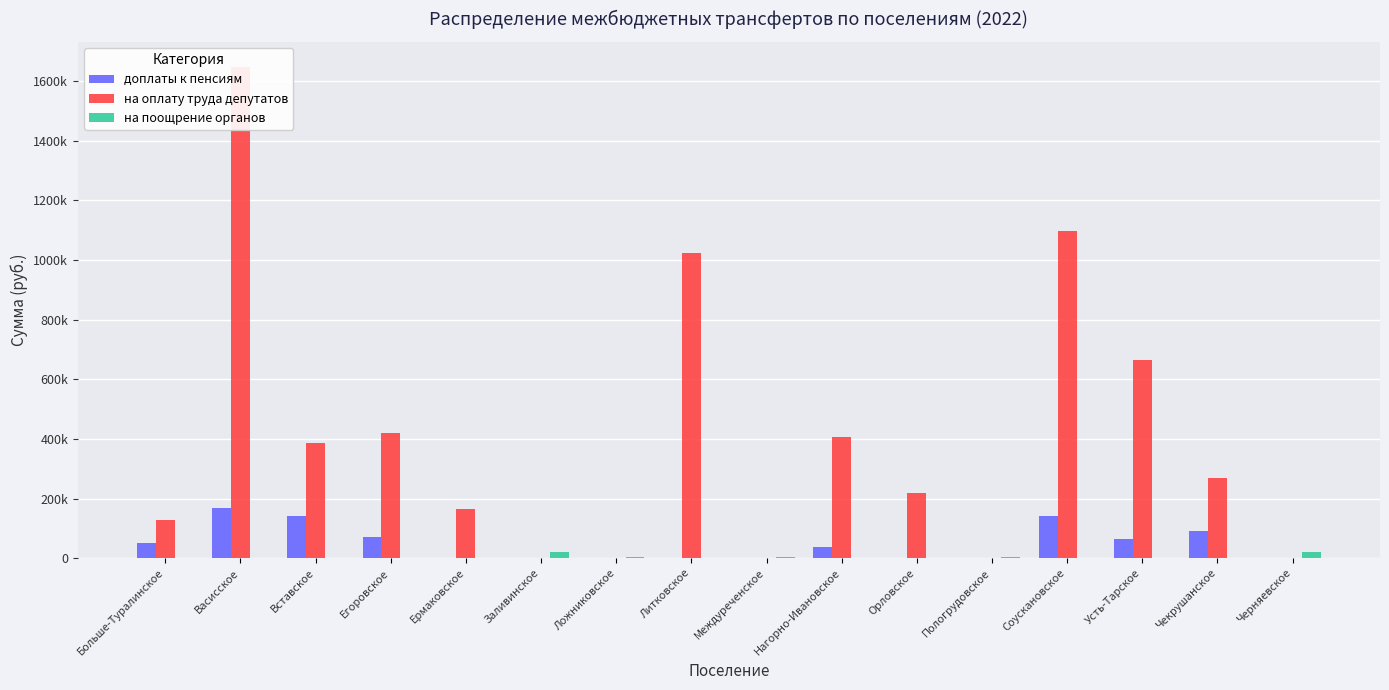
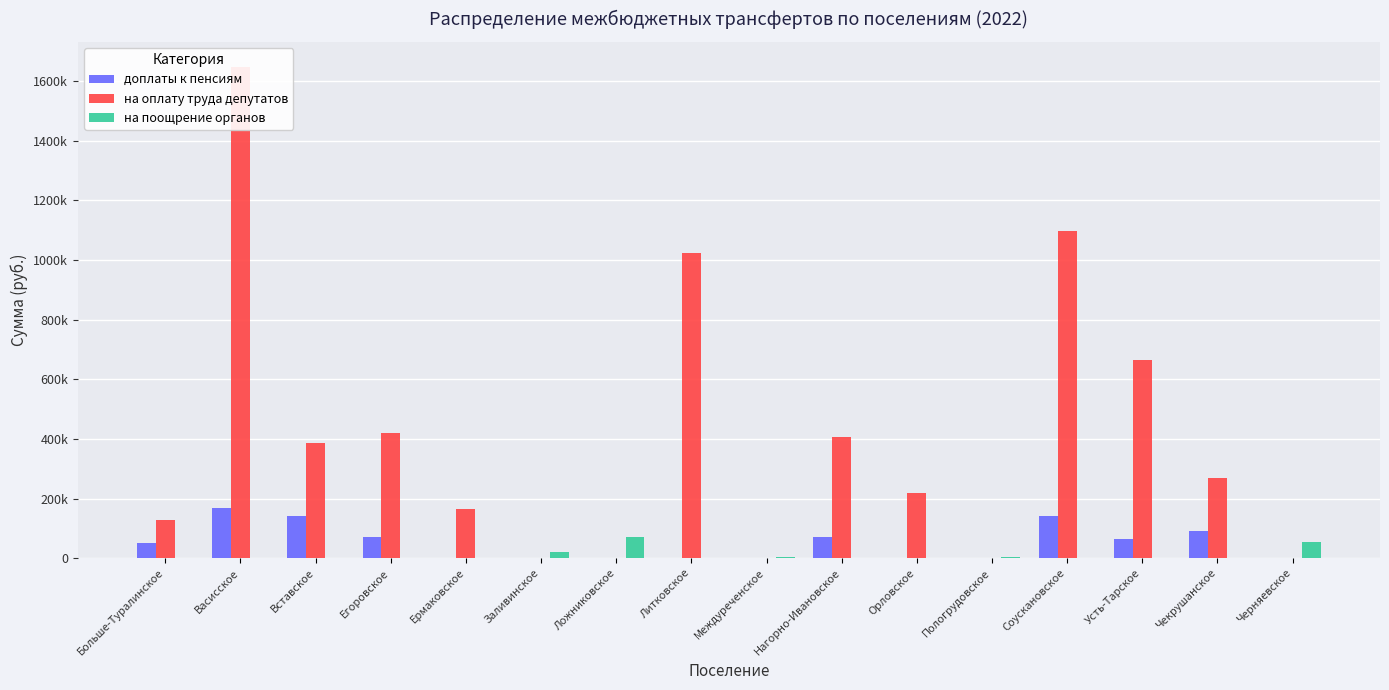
  {
    "доплаты к пенсиям": {
      "Больше-Туралинское": 50000,
      "Васисское": 170000,
      "Вставское": 140000,
      "Егоровское": 70000,
      "Ермаковское": 0,
      "Заливинское": 0,
      "Ложниковское": 0,
      "Литковское": 0,
      "Междуреченское": 0,
-     "Нагорно-Ивановское": 40000,
+     "Нагорно-Ивановское": 70000,
      "Орловское": 0,
      "Пологрудовское": 0,
      "Соускановское": 140000,
      "Усть-Тарское": 60000,
      "Чекрушанское": 90000,
      "Черняевское": 0
    },
    "на оплату труда депутатов": {
      "Больше-Туралинское": 130000,
      "Вставское": 390000,
      "Егоровское": 420000,
      "Ермаковское": 160000,
      "Заливинское": 0,
      "Ложниковское": 0,
      "Литковское": 1020000,
      "Междуреченское": 0,
      "Нагорно-Ивановское": 400000,
      "Орловское": 220000,
      "Пологрудовское": 0,
      "Соускановское": 1100000,
      "Усть-Тарское": 660000,
      "Чекрушанское": 270000,
      "Черняевское": 0
    },
    "на поощрение органов": {
      "Больше-Туралинское": 0,
      "Васисское": 0,
      "Вставское": 0,
      "Егоровское": 0,
      "Ермаковское": 0,
      "Заливинское": 20000,
-     "Ложниковское": 10000,
+     "Ложниковское": 70000,
      "Литковское": 0,
      "Нагорно-Ивановское": 0,
      "Орловское": 0,
      "Соускановское": 0,
      "Усть-Тарское": 0,
      "Чекрушанское": 0,
-     "Черняевское": 20000
+     "Черняевское": 60000
    }
  }
